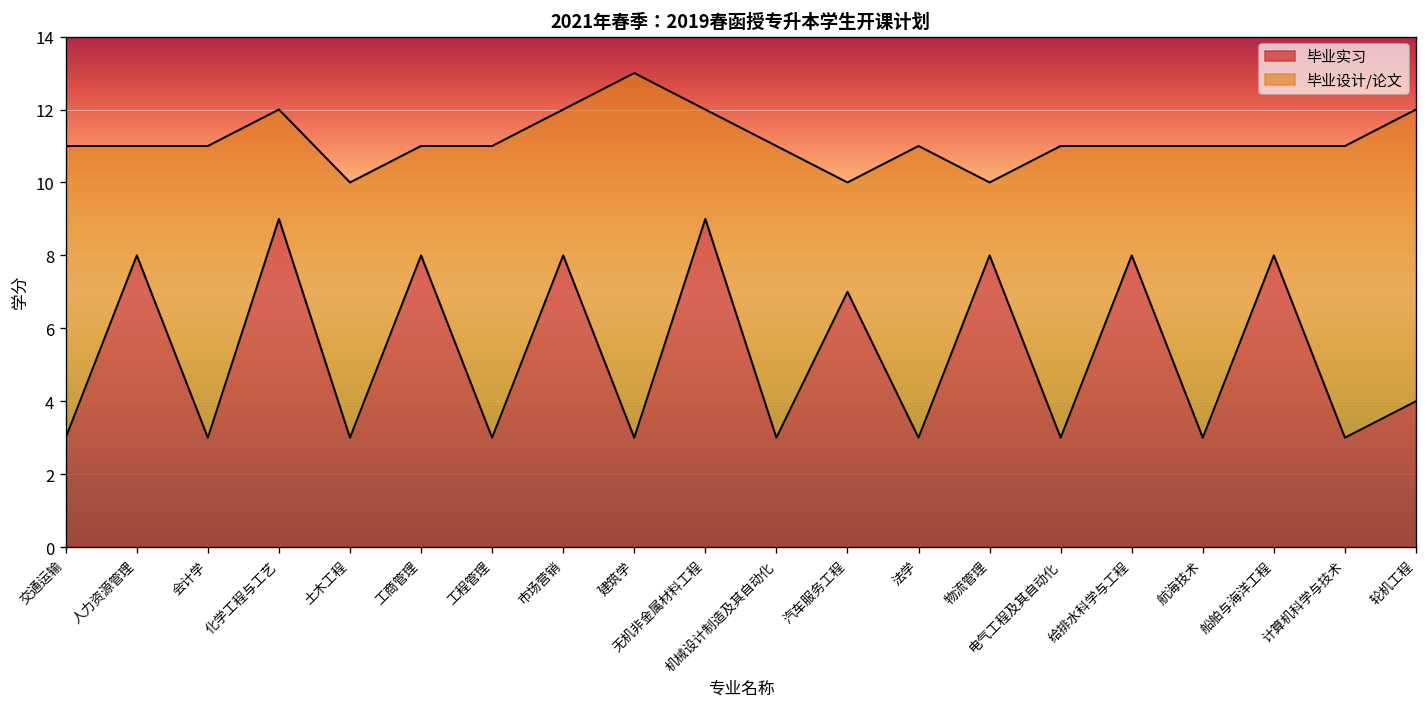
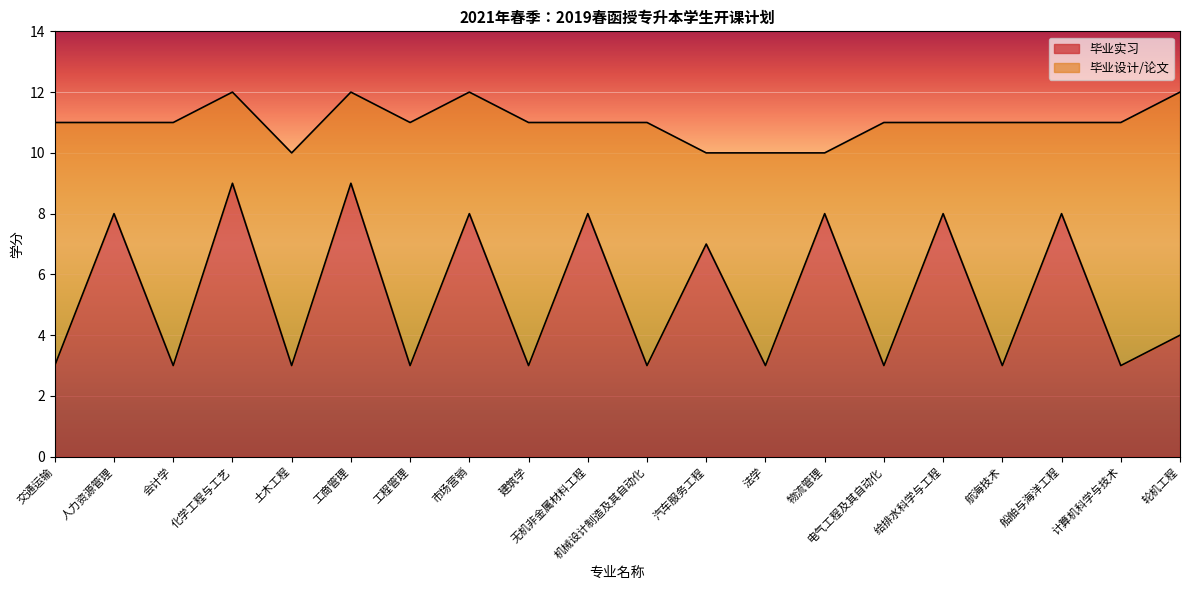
  {
    "毕业实习": {
      "交通运输": 3,
      "人力资源管理": 8,
      "会计学": 3,
      "化学工程与工艺": 9,
      "土木工程": 3,
-     "工商管理": 8,
+     "工商管理": 9,
      "工程管理": 3,
      "市场营销": 8,
      "建筑学": 3,
-     "无机非金属材料工程": 9,
+     "无机非金属材料工程": 8,
      "机械设计制造及其自动化": 3,
      "汽车服务工程": 7,
      "法学": 3,
      "物流管理": 8,
      "电气工程及其自动化": 3,
      "给排水科学与工程": 8,
      "航海技术": 3,
      "船舶与海洋工程": 8,
      "计算机科学与技术": 3,
      "轮机工程": 4
    },
    "毕业设计/论文": {
      "交通运输": 8,
      "人力资源管理": 3,
      "会计学": 8,
      "化学工程与工艺": 3,
      "土木工程": 7,
      "工商管理": 3,
      "工程管理": 8,
      "市场营销": 4,
-     "建筑学": 10,
+     "建筑学": 8,
      "无机非金属材料工程": 3,
      "机械设计制造及其自动化": 8,
      "汽车服务工程": 3,
-     "法学": 8,
+     "法学": 7,
      "物流管理": 2,
      "电气工程及其自动化": 8,
      "给排水科学与工程": 3,
      "航海技术": 8,
      "船舶与海洋工程": 3,
      "计算机科学与技术": 8,
      "轮机工程": 8
    }
  }
